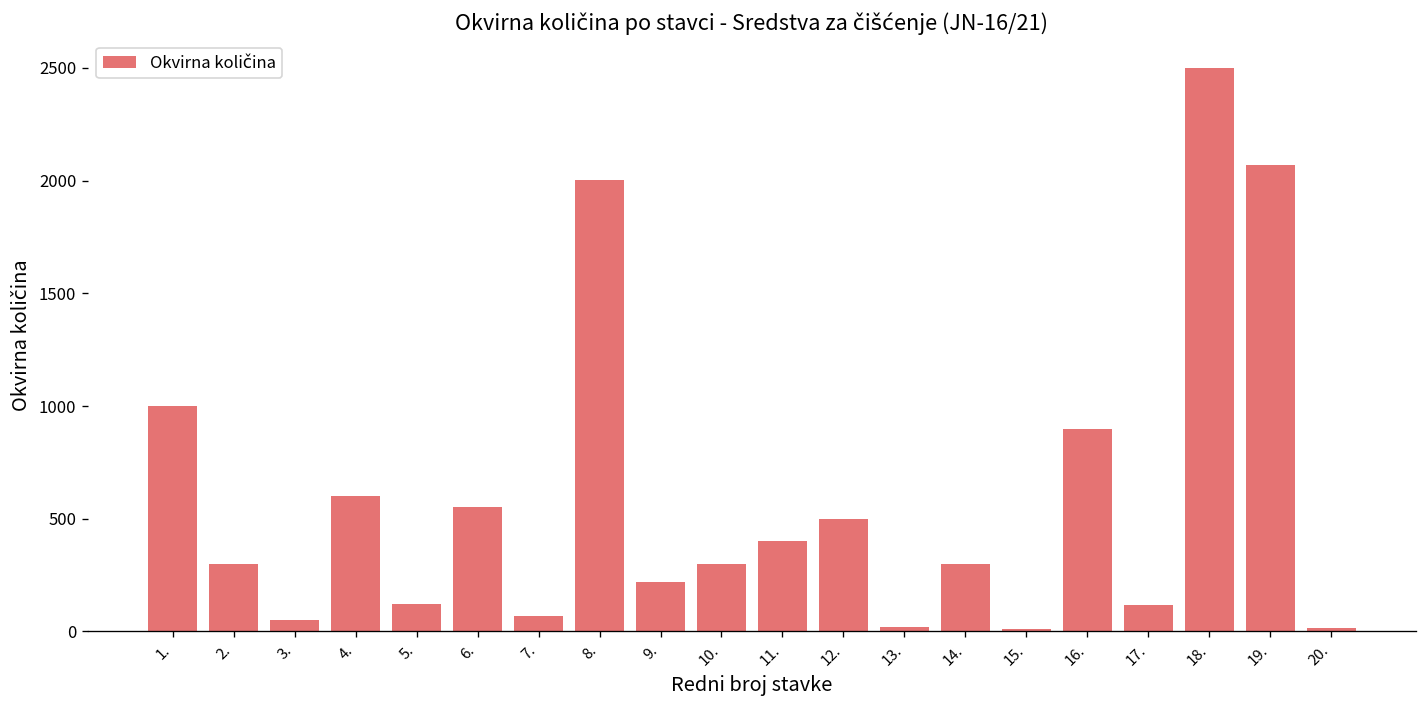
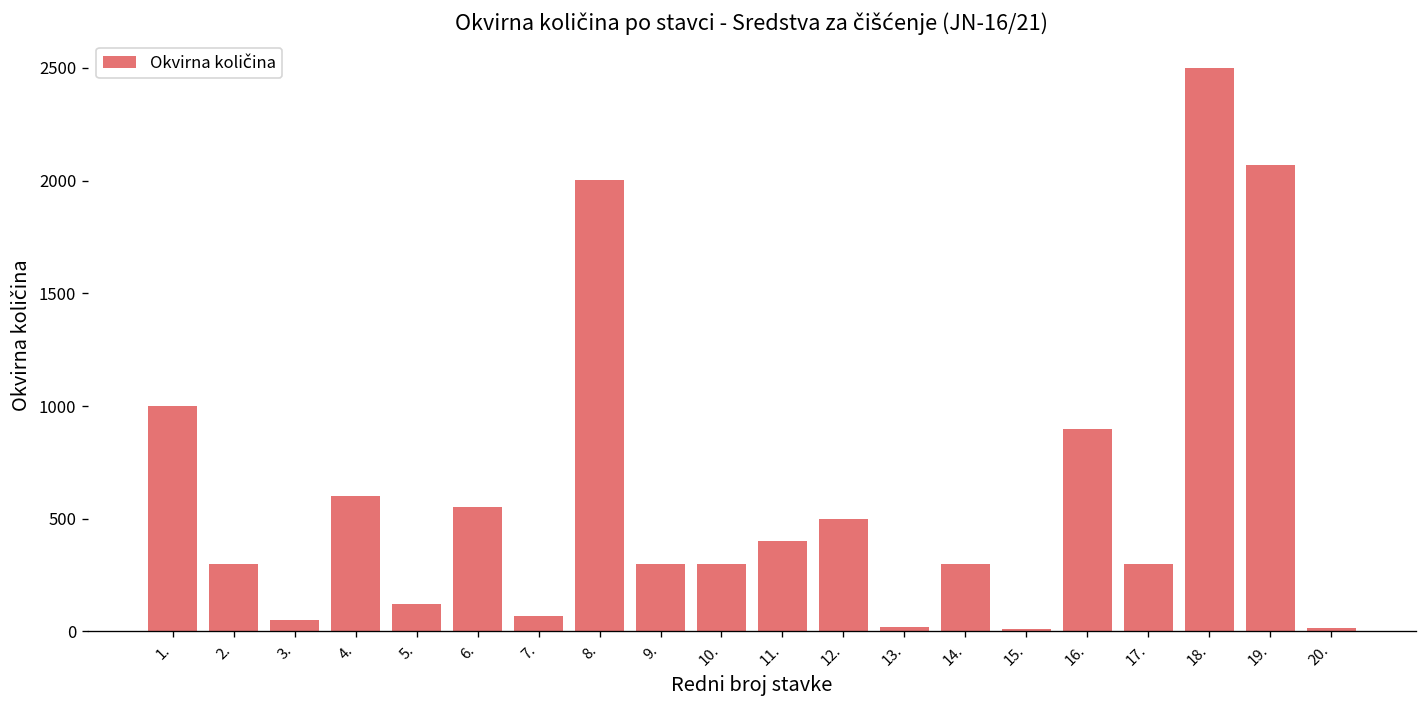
  {
    "1.": 1000,
    "2.": 300,
    "3.": 50,
    "4.": 600,
    "5.": 120,
    "6.": 550,
    "7.": 70,
    "8.": 2000,
-   "9.": 220,
+   "9.": 300,
    "10.": 300,
    "11.": 400,
    "12.": 500,
    "13.": 20,
    "14.": 300,
    "16.": 900,
-   "17.": 120,
+   "17.": 300,
    "18.": 2500,
    "19.": 2070,
    "20.": 20
  }
